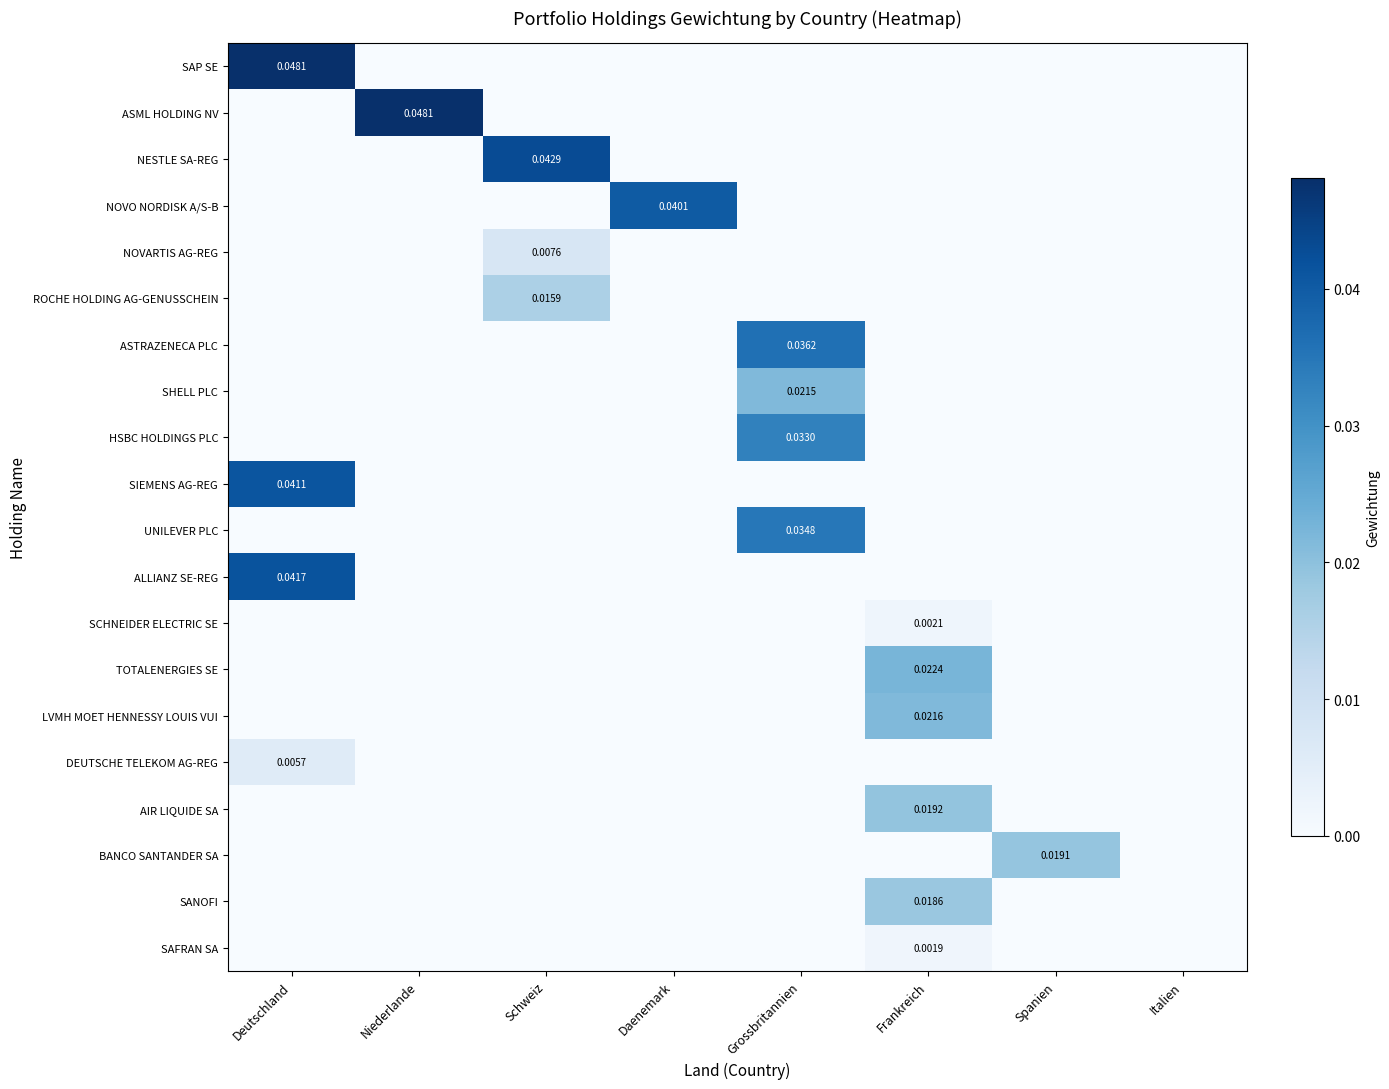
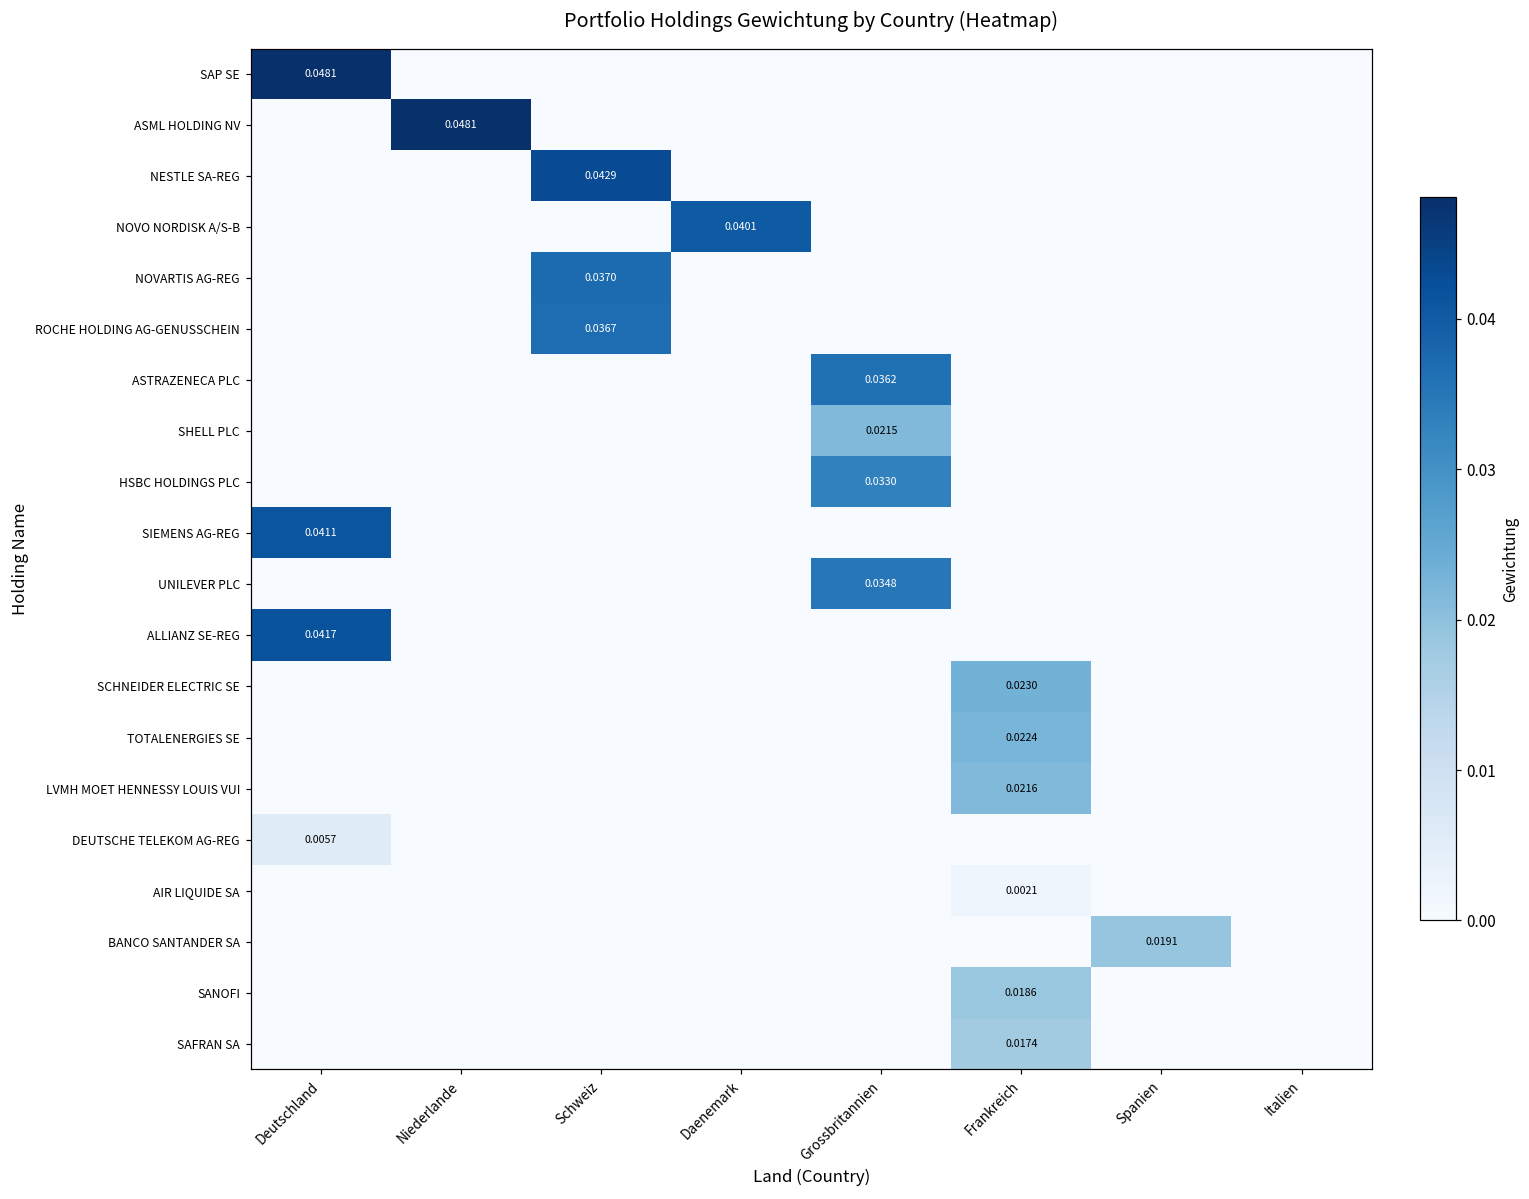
  {
    "SAP SE": {
      "Deutschland": 0.0481
    },
    "ASML HOLDING NV": {
      "Niederlande": 0.0481
    },
    "NESTLE SA-REG": {
      "Schweiz": 0.0429
    },
    "NOVO NORDISK A/S-B": {
      "Daenemark": 0.0401
    },
    "NOVARTIS AG-REG": {
-     "Schweiz": 0.0076
+     "Schweiz": 0.0370
    },
    "ROCHE HOLDING AG-GENUSSCHEIN": {
-     "Schweiz": 0.0159
+     "Schweiz": 0.0367
    },
    "ASTRAZENECA PLC": {
      "Grossbritannien": 0.0362
    },
    "SHELL PLC": {
      "Grossbritannien": 0.0215
    },
    "HSBC HOLDINGS PLC": {
      "Grossbritannien": 0.0330
    },
    "SIEMENS AG-REG": {
      "Deutschland": 0.0411
    },
    "UNILEVER PLC": {
      "Grossbritannien": 0.0348
    },
    "ALLIANZ SE-REG": {
      "Deutschland": 0.0417
    },
    "SCHNEIDER ELECTRIC SE": {
-     "Frankreich": 0.0021
+     "Frankreich": 0.0230
    },
    "TOTALENERGIES SE": {
      "Frankreich": 0.0224
    },
    "LVMH MOET HENNESSY LOUIS VUI": {
      "Frankreich": 0.0216
    },
    "DEUTSCHE TELEKOM AG-REG": {
      "Deutschland": 0.0057
    },
    "AIR LIQUIDE SA": {
-     "Frankreich": 0.0192
+     "Frankreich": 0.0021
    },
    "BANCO SANTANDER SA": {
      "Spanien": 0.0191
    },
    "SANOFI": {
      "Frankreich": 0.0186
    },
    "SAFRAN SA": {
-     "Frankreich": 0.0019
+     "Frankreich": 0.0174
    }
  }
